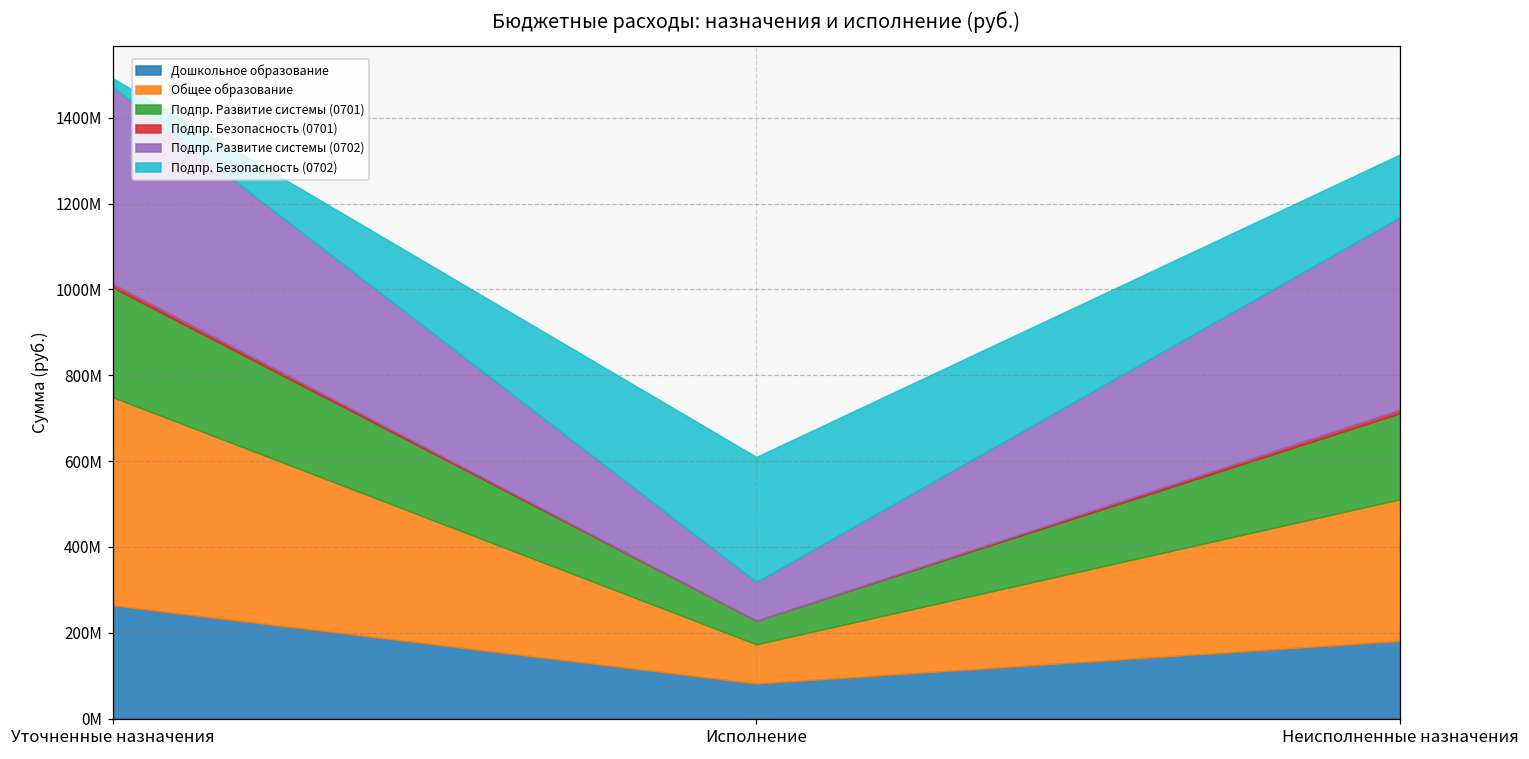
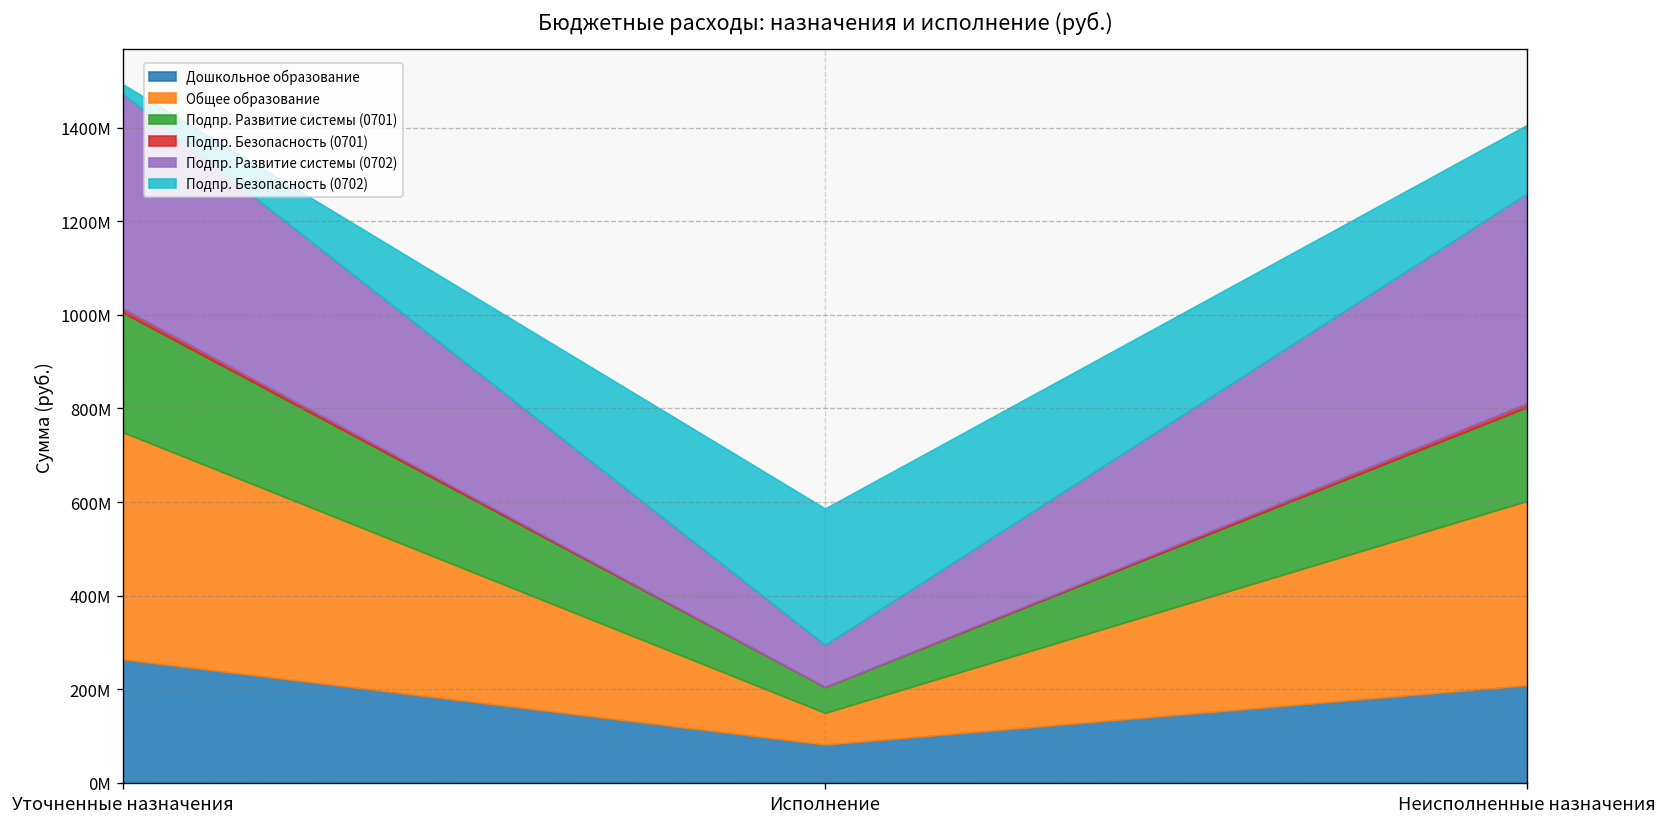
  {
    "Дошкольное образование": {
      "Уточненные назначения": 260000000,
      "Исполнение": 80000000,
-     "Неисполненные назначения": 180000000
+     "Неисполненные назначения": 210000000
    },
    "Общее образование": {
      "Уточненные назначения": 490000000,
-     "Исполнение": 90000000,
-     "Неисполненные назначения": 330000000
+     "Исполнение": 70000000,
+     "Неисполненные назначения": 390000000
    },
    "Подпр. Развитие системы (0701)": {
      "Уточненные назначения": 260000000,
      "Неисполненные назначения": 200000000
    },
    "Подпр. Безопасность (0701)": {
      "Уточненные назначения": 10000000,
      "Неисполненные назначения": 10000000
    },
    "Подпр. Развитие системы (0702)": {
      "Уточненные назначения": 460000000,
      "Исполнение": 90000000,
      "Неисполненные назначения": 450000000
    },
    "Подпр. Безопасность (0702)": {
      "Уточненные назначения": 20000000,
      "Исполнение": 290000000,
      "Неисполненные назначения": 150000000
    }
  }
